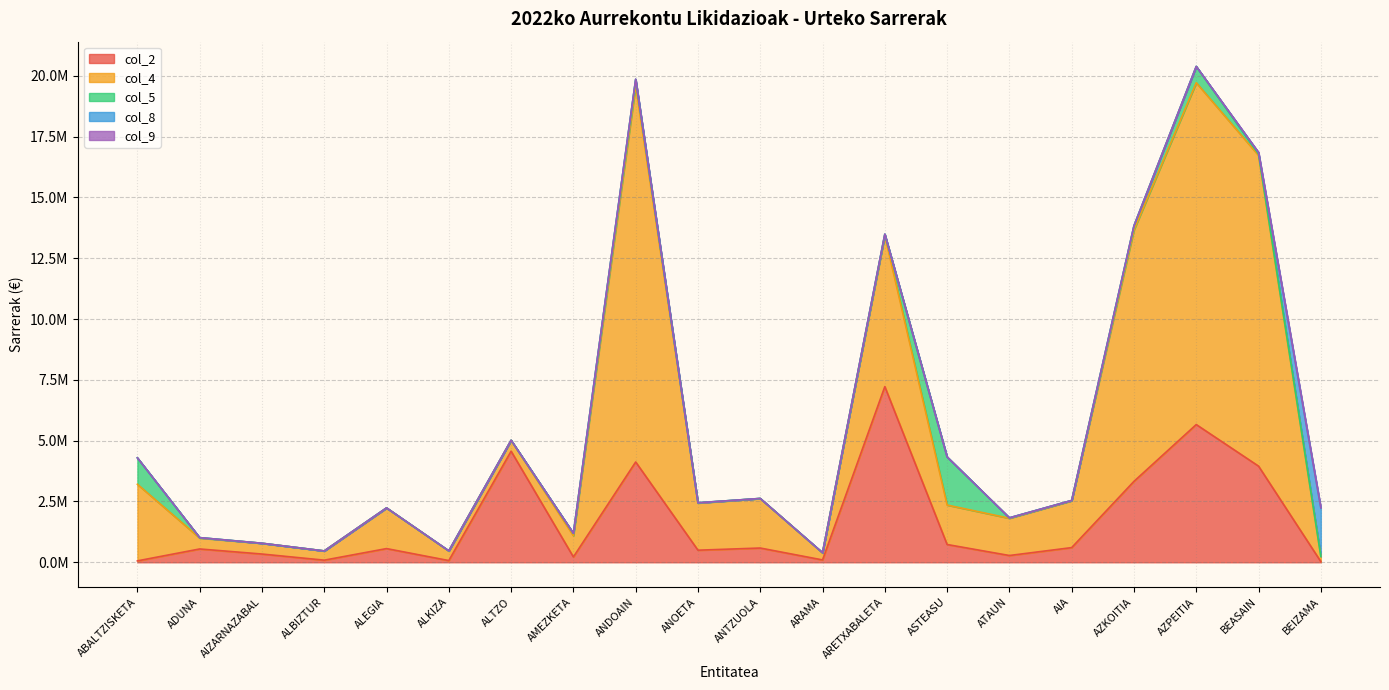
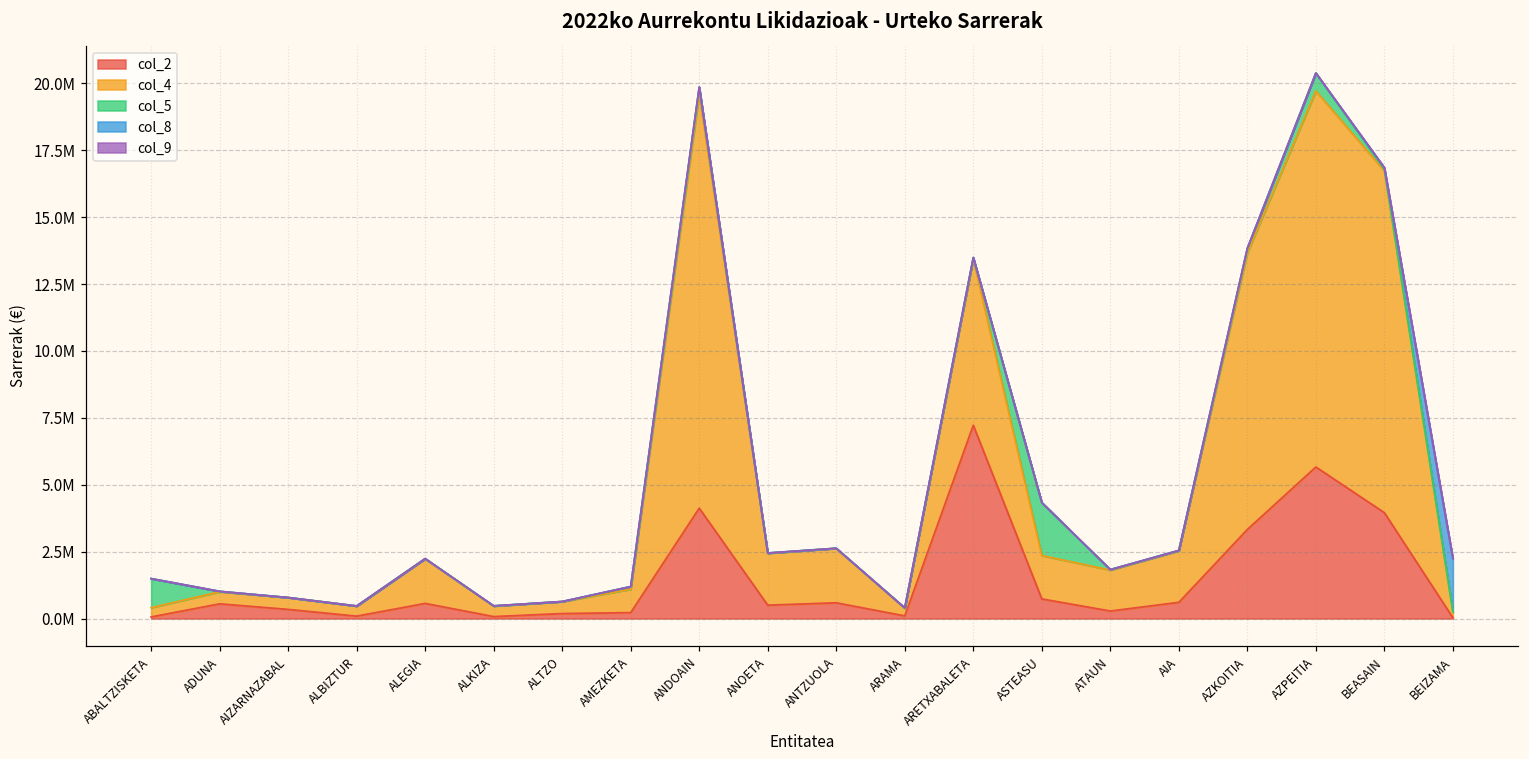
  {
    "col_2": {
      "ABALTZISKETA": 100000,
      "ADUNA": 500000,
      "AIZARNAZABAL": 300000,
      "ALBIZTUR": 100000,
      "ALEGIA": 600000,
      "ALKIZA": 100000,
-     "ALTZO": 4600000,
+     "ALTZO": 200000,
      "AMEZKETA": 200000,
      "ANDOAIN": 4100000,
      "ANOETA": 500000,
      "ANTZUOLA": 600000,
      "ARAMA": 100000,
      "ARETXABALETA": 7200000,
      "ASTEASU": 700000,
      "ATAUN": 300000,
      "AIA": 600000,
      "AZKOITIA": 3300000,
      "AZPEITIA": 5700000,
      "BEASAIN": 4000000,
      "BEIZAMA": 0
    },
    "col_4": {
-     "ABALTZISKETA": 3100000,
+     "ABALTZISKETA": 300000,
      "ANDOAIN": 15500000,
      "ASTEASU": 1600000,
      "AZKOITIA": 10300000,
      "AZPEITIA": 14100000
    }
  }
